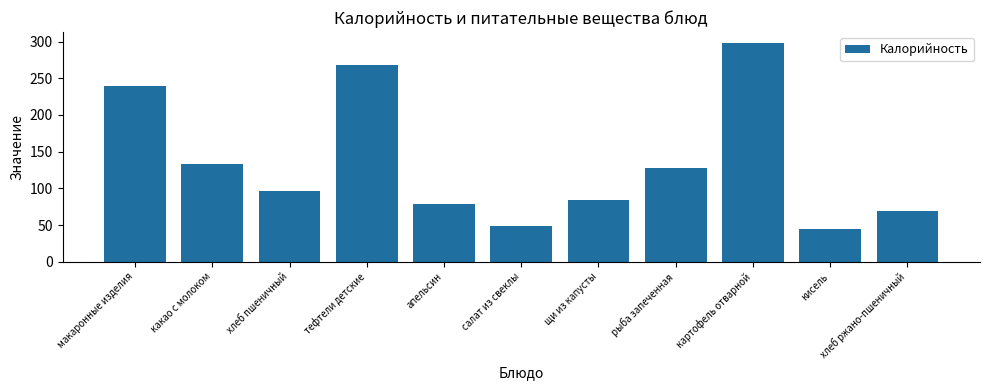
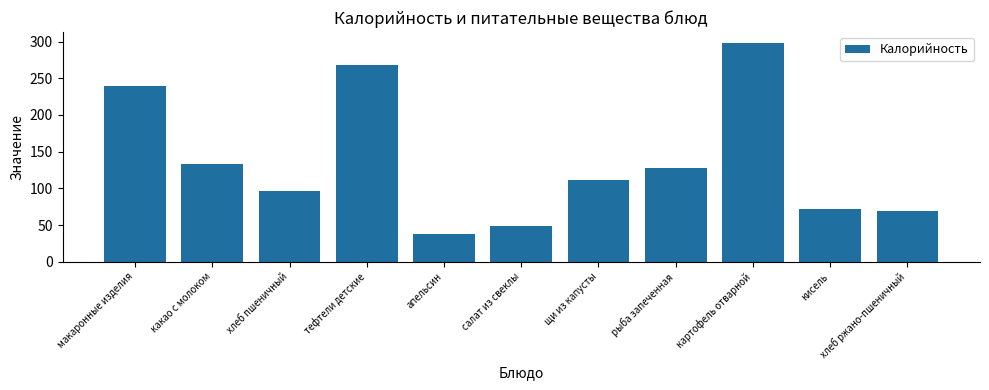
  {
    "макаронные изделия": 240,
    "какао с молоком": 130,
    "хлеб пшеничный": 100,
    "тефтели детские": 270,
-   "апельсин": 80,
+   "апельсин": 40,
    "салат из свеклы": 50,
-   "щи из капусты": 80,
+   "щи из капусты": 110,
    "рыба запеченная": 130,
    "картофель отварной": 300,
-   "кисель": 50,
+   "кисель": 70,
    "хлеб ржано-пшеничный": 70
  }
